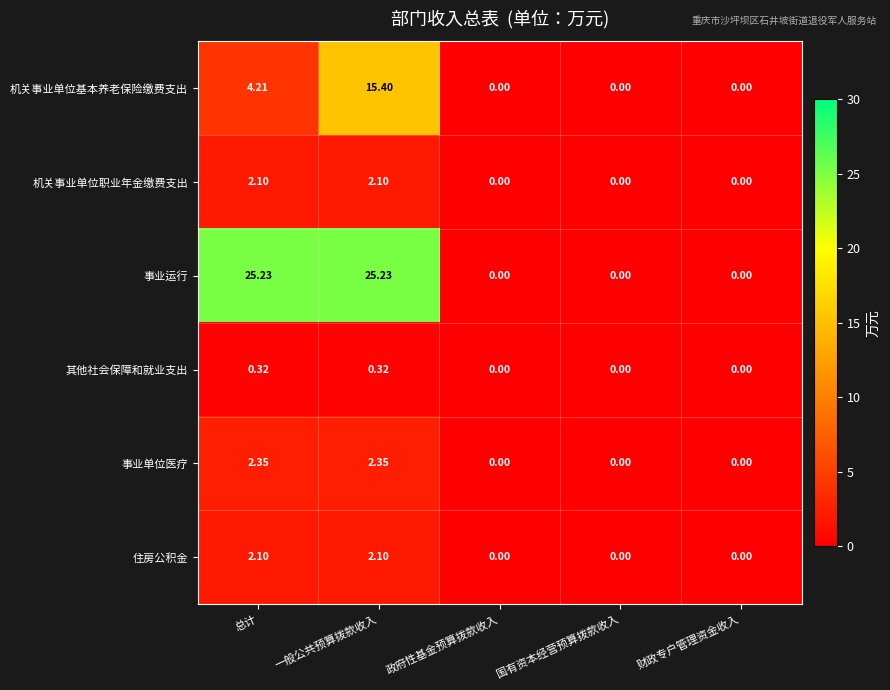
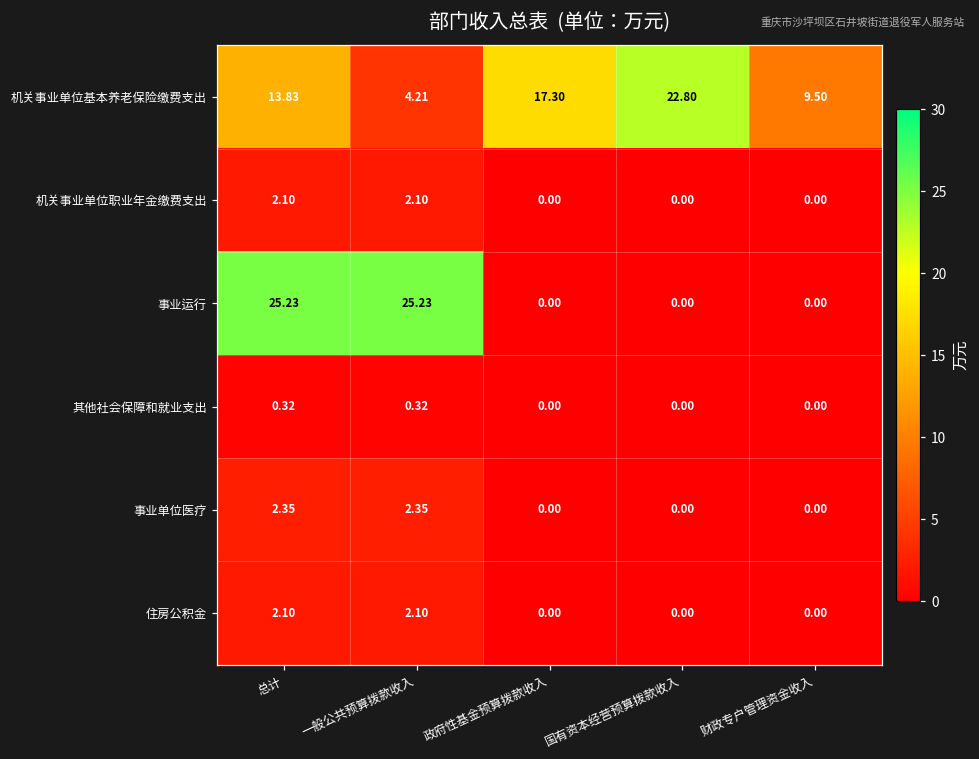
  {
    "机关事业单位基本养老保险缴费支出": {
-     "总计": 4.21,
-     "一般公共预算拨款收入": 15.40,
-     "政府性基金预算拨款收入": 0.00,
-     "国有资本经营预算拨款收入": 0.00,
-     "财政专户管理资金收入": 0.00
+     "总计": 13.83,
+     "一般公共预算拨款收入": 4.21,
+     "政府性基金预算拨款收入": 17.30,
+     "国有资本经营预算拨款收入": 22.80,
+     "财政专户管理资金收入": 9.50
    },
    "机关事业单位职业年金缴费支出": {
      "总计": 2.10,
      "一般公共预算拨款收入": 2.10,
      "政府性基金预算拨款收入": 0.00,
      "国有资本经营预算拨款收入": 0.00,
      "财政专户管理资金收入": 0.00
    },
    "事业运行": {
      "总计": 25.23,
      "一般公共预算拨款收入": 25.23,
      "政府性基金预算拨款收入": 0.00,
      "国有资本经营预算拨款收入": 0.00,
      "财政专户管理资金收入": 0.00
    },
    "其他社会保障和就业支出": {
      "总计": 0.32,
      "一般公共预算拨款收入": 0.32,
      "政府性基金预算拨款收入": 0.00,
      "国有资本经营预算拨款收入": 0.00,
      "财政专户管理资金收入": 0.00
    },
    "事业单位医疗": {
      "总计": 2.35,
      "一般公共预算拨款收入": 2.35,
      "政府性基金预算拨款收入": 0.00,
      "国有资本经营预算拨款收入": 0.00,
      "财政专户管理资金收入": 0.00
    },
    "住房公积金": {
      "总计": 2.10,
      "一般公共预算拨款收入": 2.10,
      "政府性基金预算拨款收入": 0.00,
      "国有资本经营预算拨款收入": 0.00,
      "财政专户管理资金收入": 0.00
    }
  }
